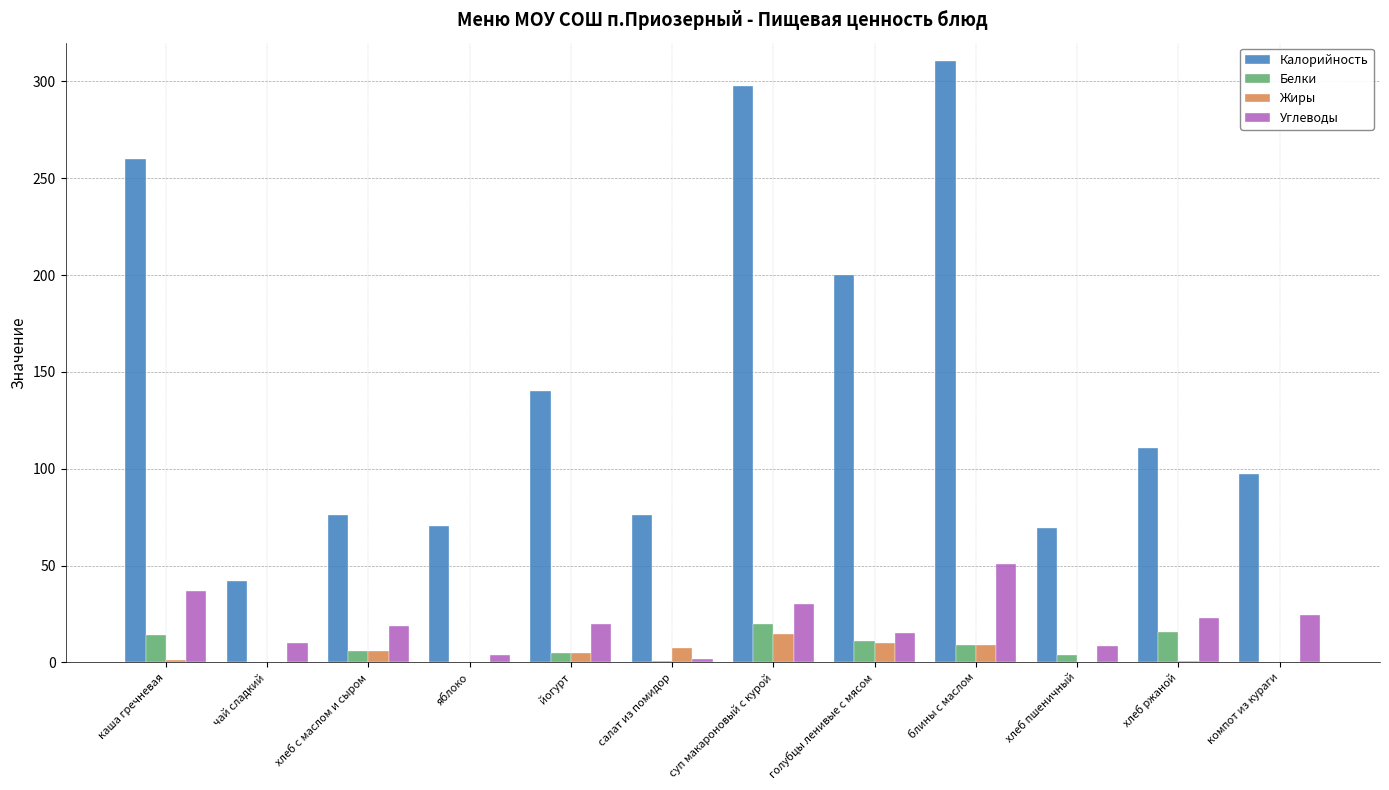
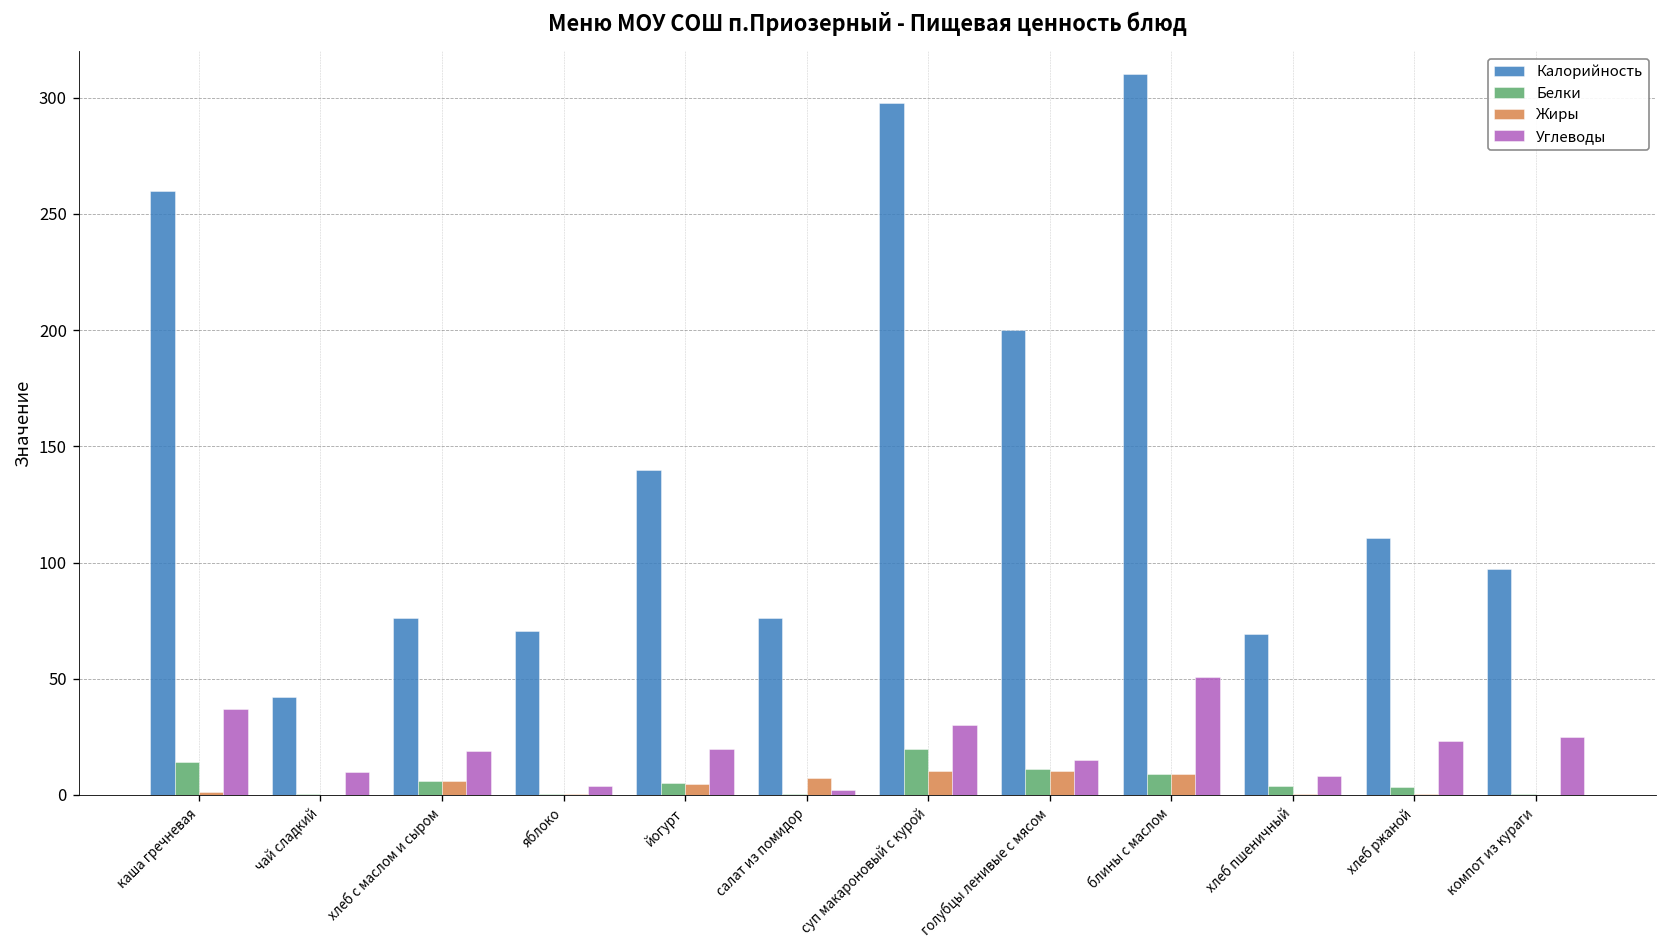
  {
    "Калорийность": {
      "каша гречневая": 260,
      "чай сладкий": 42,
      "хлеб с маслом и сыром": 76,
      "яблоко": 71,
      "йогурт": 140,
      "салат из помидор": 76,
      "суп макароновый с курой": 298,
      "голубцы ленивые с мясом": 200,
      "блины с маслом": 310,
      "хлеб пшеничный": 69,
      "хлеб ржаной": 111,
      "компот из кураги": 97
    },
    "Белки": {
      "каша гречневая": 14,
      "хлеб с маслом и сыром": 6,
      "йогурт": 5,
      "суп макароновый с курой": 20,
      "голубцы ленивые с мясом": 11,
      "блины с маслом": 9,
      "хлеб пшеничный": 4,
-     "хлеб ржаной": 16
+     "хлеб ржаной": 3
    },
    "Жиры": {
      "каша гречневая": 1,
      "чай сладкий": 0,
      "хлеб с маслом и сыром": 6,
      "йогурт": 5,
      "салат из помидор": 7,
-     "суп макароновый с курой": 15,
+     "суп макароновый с курой": 10,
      "голубцы ленивые с мясом": 10,
      "блины с маслом": 9,
      "компот из кураги": 0
    },
    "Углеводы": {
      "каша гречневая": 37,
      "чай сладкий": 10,
      "хлеб с маслом и сыром": 19,
      "яблоко": 4,
      "йогурт": 20,
      "салат из помидор": 2,
      "суп макароновый с курой": 30,
      "голубцы ленивые с мясом": 15,
      "блины с маслом": 51,
      "хлеб пшеничный": 8,
      "хлеб ржаной": 23,
      "компот из кураги": 25
    }
  }
